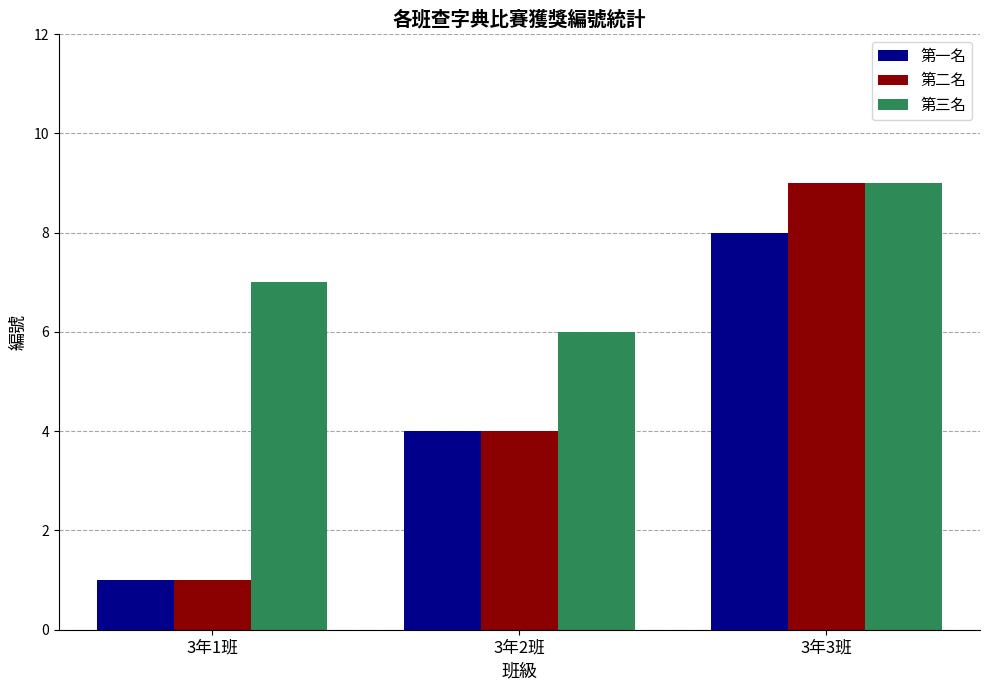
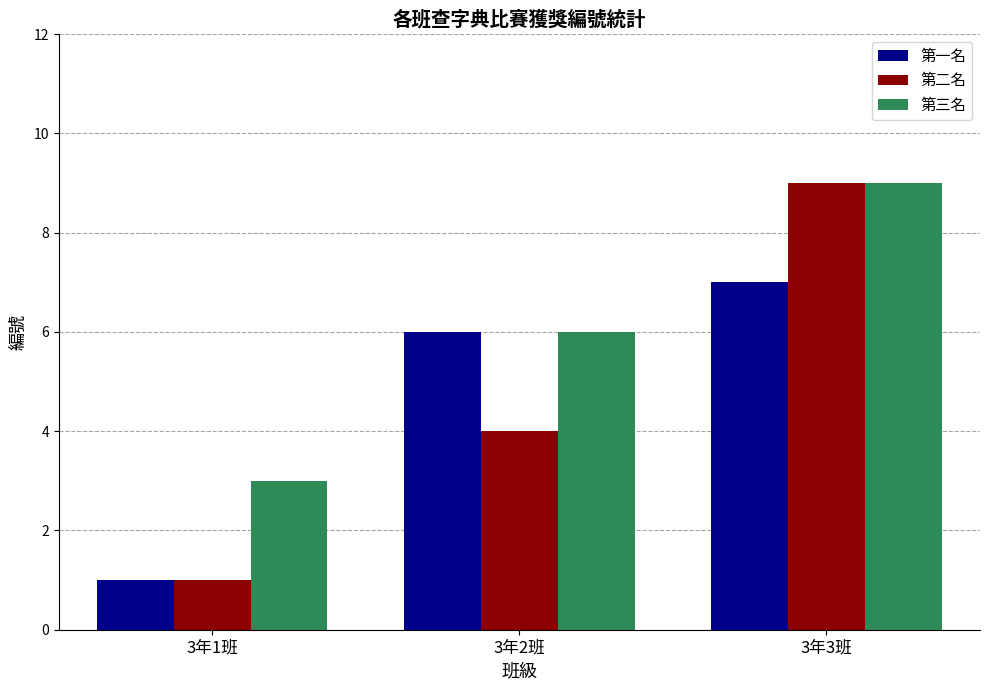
  {
    "第一名": {
      "3年1班": 1,
-     "3年2班": 4,
-     "3年3班": 8
+     "3年2班": 6,
+     "3年3班": 7
    },
    "第二名": {
      "3年1班": 1,
      "3年2班": 4,
      "3年3班": 9
    },
    "第三名": {
-     "3年1班": 7,
+     "3年1班": 3,
      "3年2班": 6,
      "3年3班": 9
    }
  }
